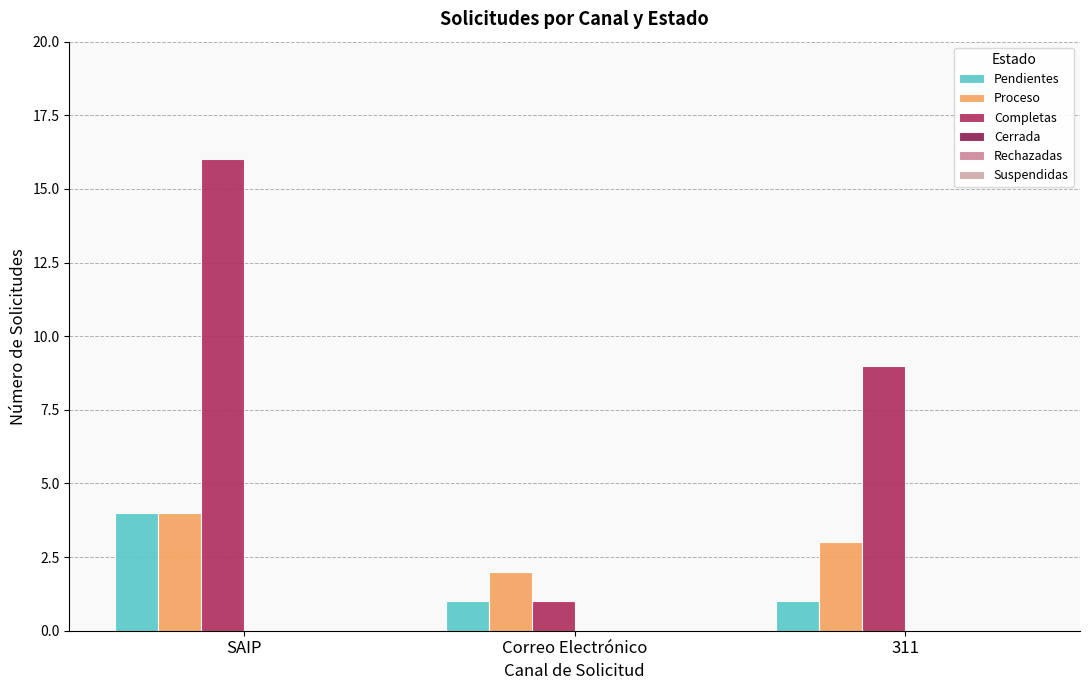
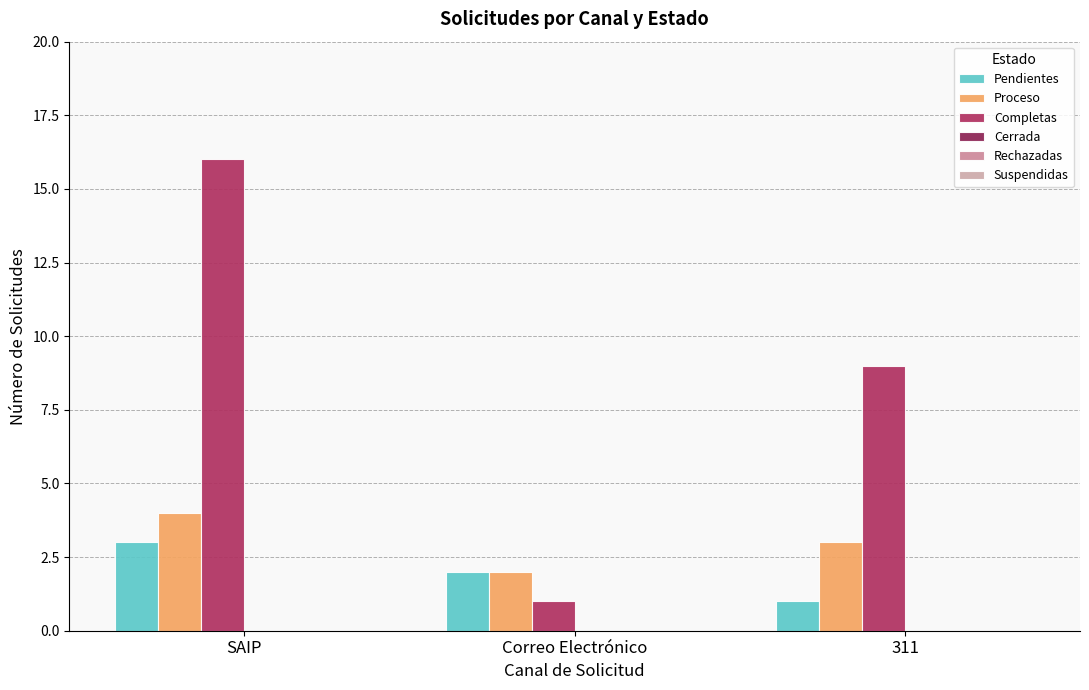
  {
    "Pendientes": {
-     "SAIP": 4,
-     "Correo Electrónico": 1,
+     "SAIP": 3,
+     "Correo Electrónico": 2,
      "311": 1
    },
    "Proceso": {
      "SAIP": 4,
      "Correo Electrónico": 2,
      "311": 3
    }
  }
